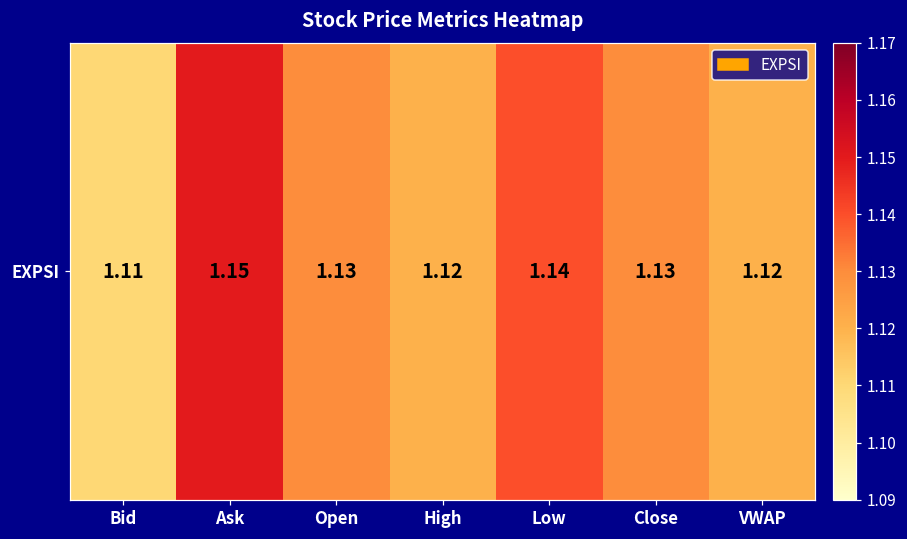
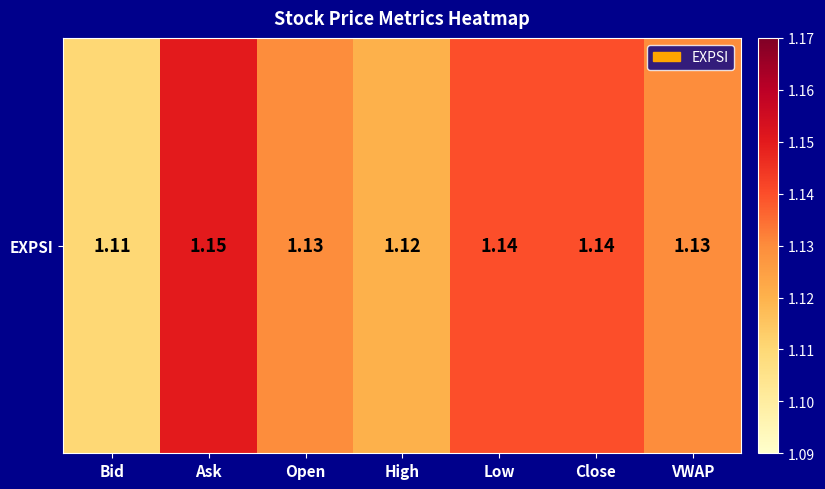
  {
    "EXPSI": {
      "Bid": 1.11,
      "Ask": 1.15,
      "Open": 1.13,
      "High": 1.12,
      "Low": 1.14,
-     "Close": 1.13,
-     "VWAP": 1.12
+     "Close": 1.14,
+     "VWAP": 1.13
    }
  }
